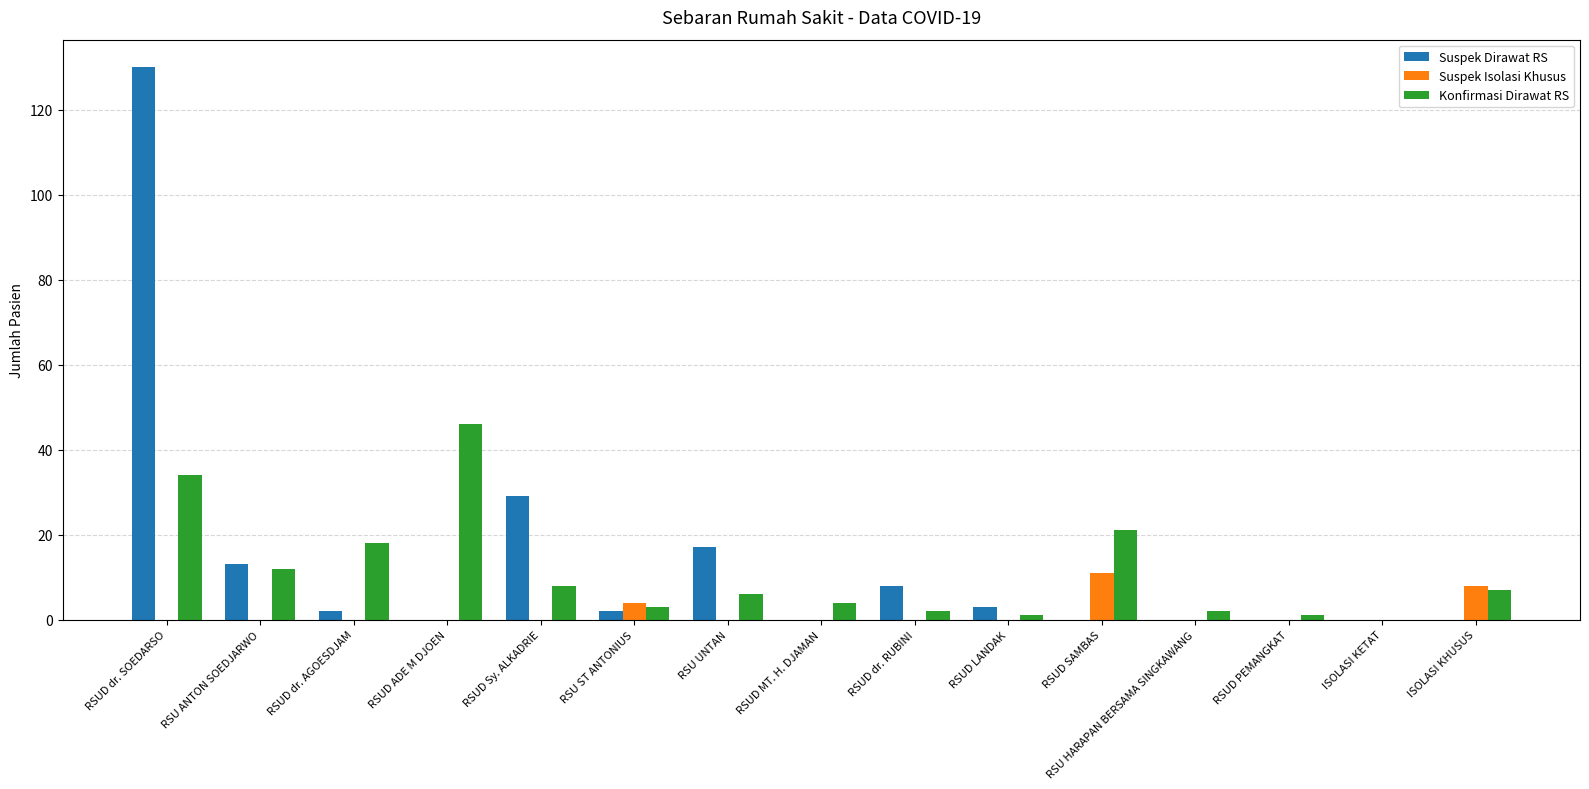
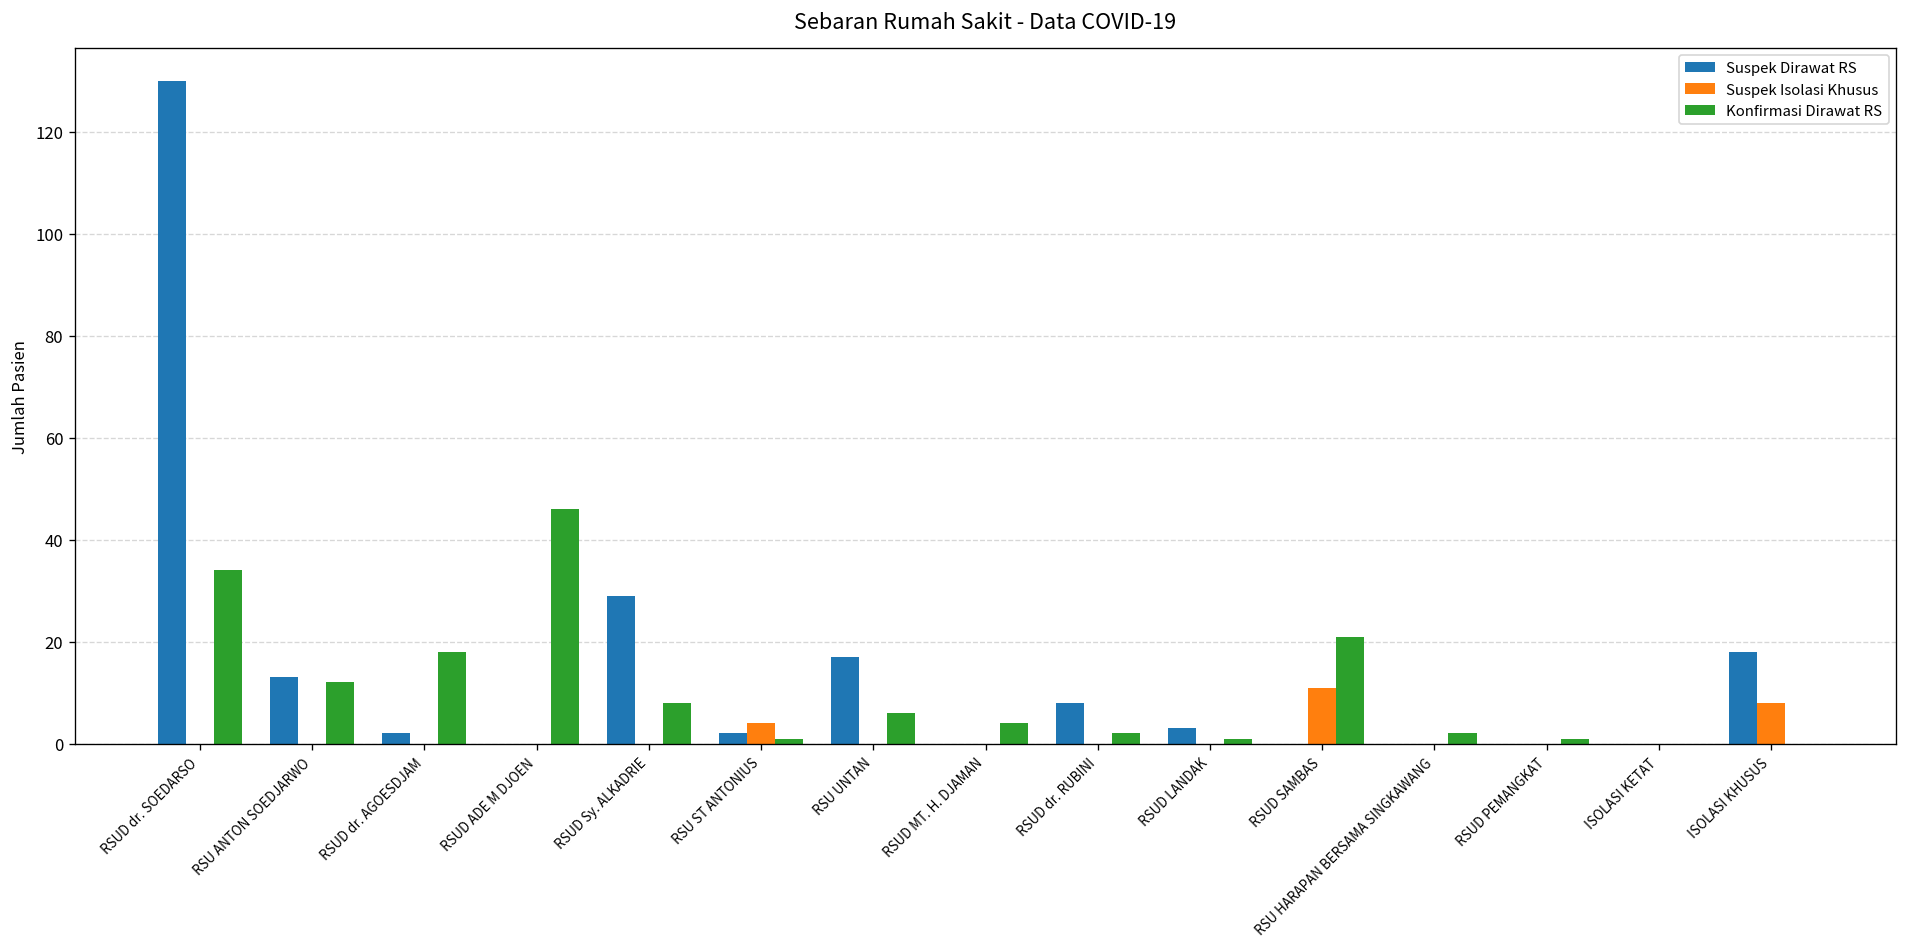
  {
    "Suspek Dirawat RS": {
      "RSUD dr. SOEDARSO": 130,
      "RSU ANTON SOEDJARWO": 13,
      "RSUD dr. AGOESDJAM": 2,
      "RSUD ADE M DJOEN": 0,
      "RSUD Sy. ALKADRIE": 29,
      "RSU ST ANTONIUS": 2,
      "RSU UNTAN": 17,
      "RSUD MT. H. DJAMAN": 0,
      "RSUD dr. RUBINI": 8,
      "RSUD LANDAK": 3,
      "RSUD SAMBAS": 0,
      "RSU HARAPAN BERSAMA SINGKAWANG": 0,
      "RSUD PEMANGKAT": 0,
      "ISOLASI KETAT": 0,
-     "ISOLASI KHUSUS": 0
+     "ISOLASI KHUSUS": 18
    },
    "Suspek Isolasi Khusus": {
      "RSUD dr. SOEDARSO": 0,
      "RSU ANTON SOEDJARWO": 0,
      "RSUD dr. AGOESDJAM": 0,
      "RSUD ADE M DJOEN": 0,
      "RSUD Sy. ALKADRIE": 0,
      "RSU ST ANTONIUS": 4,
      "RSU UNTAN": 0,
      "RSUD MT. H. DJAMAN": 0,
      "RSUD dr. RUBINI": 0,
      "RSUD LANDAK": 0,
      "RSUD SAMBAS": 11,
      "RSU HARAPAN BERSAMA SINGKAWANG": 0,
      "RSUD PEMANGKAT": 0,
      "ISOLASI KETAT": 0,
      "ISOLASI KHUSUS": 8
    },
    "Konfirmasi Dirawat RS": {
      "RSUD dr. SOEDARSO": 34,
      "RSU ANTON SOEDJARWO": 12,
      "RSUD dr. AGOESDJAM": 18,
      "RSUD ADE M DJOEN": 46,
      "RSUD Sy. ALKADRIE": 8,
-     "RSU ST ANTONIUS": 3,
+     "RSU ST ANTONIUS": 1,
      "RSU UNTAN": 6,
      "RSUD MT. H. DJAMAN": 4,
      "RSUD dr. RUBINI": 2,
      "RSUD LANDAK": 1,
      "RSUD SAMBAS": 21,
      "RSU HARAPAN BERSAMA SINGKAWANG": 2,
      "RSUD PEMANGKAT": 1,
      "ISOLASI KETAT": 0,
-     "ISOLASI KHUSUS": 7
+     "ISOLASI KHUSUS": 0
    }
  }
